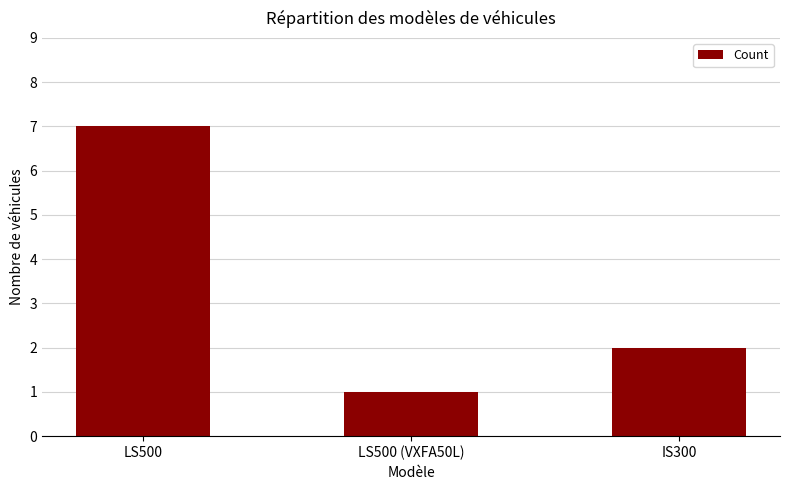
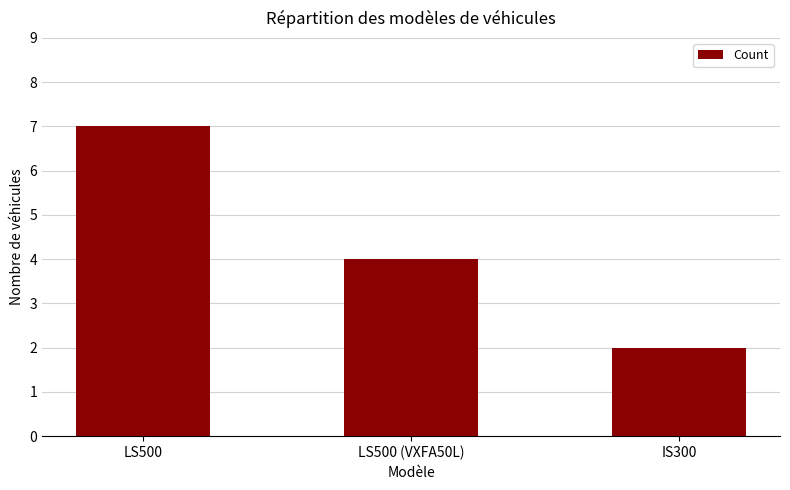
  {
    "LS500": 7,
-   "LS500 (VXFA50L)": 1,
+   "LS500 (VXFA50L)": 4,
    "IS300": 2
  }
